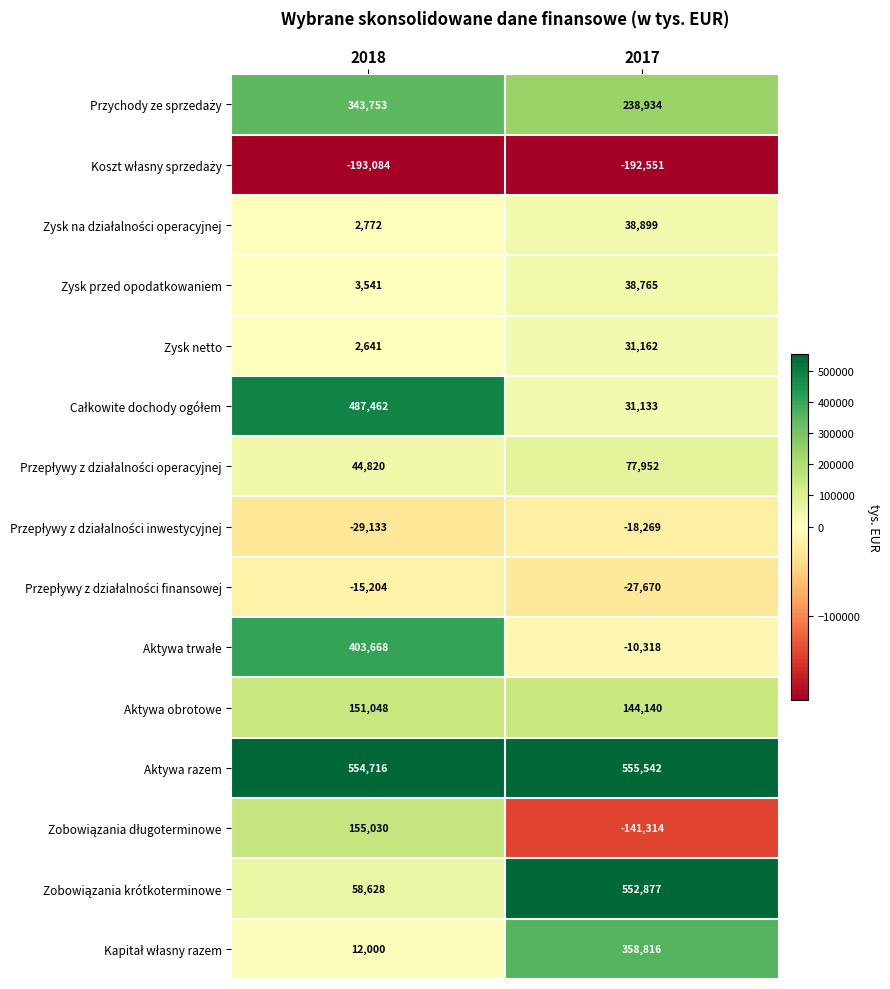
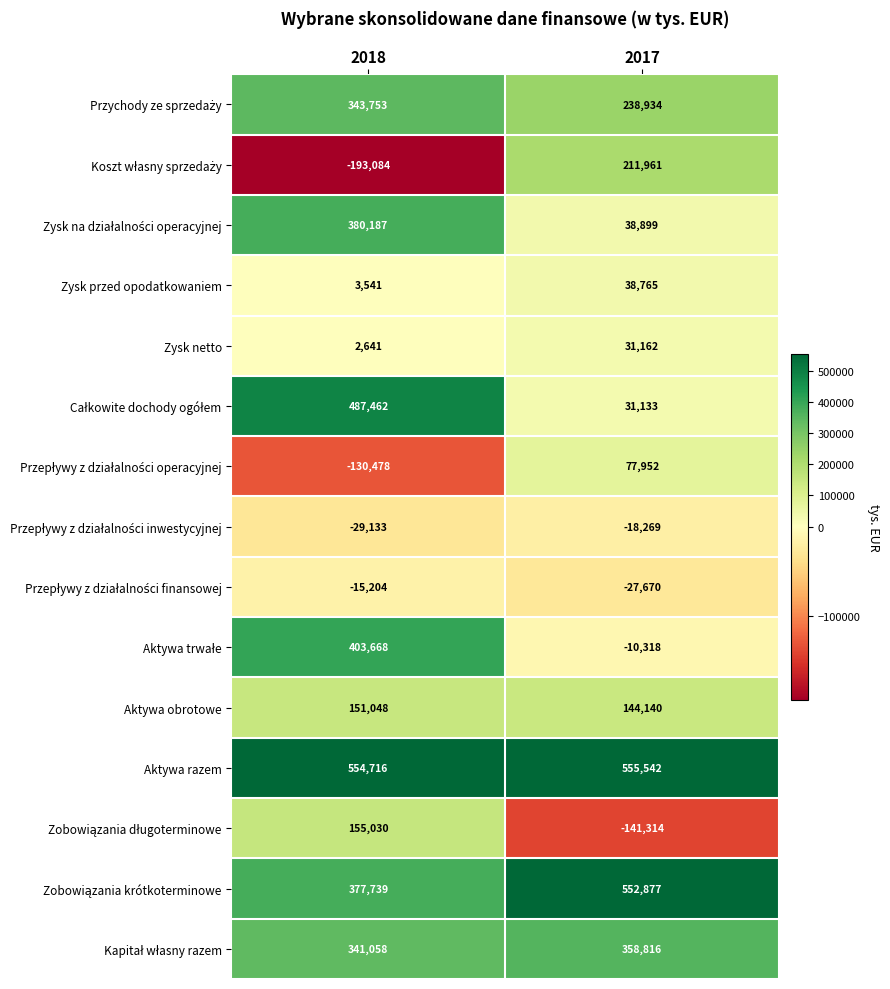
  {
    "Przychody ze sprzedaży": {
      "2018": "343,753",
      "2017": "238,934"
    },
    "Koszt własny sprzedaży": {
      "2018": "-193,084",
-     "2017": "-192,551"
+     "2017": "211,961"
    },
    "Zysk na działalności operacyjnej": {
-     "2018": "2,772",
+     "2018": "380,187",
      "2017": "38,899"
    },
    "Zysk przed opodatkowaniem": {
      "2018": "3,541",
      "2017": "38,765"
    },
    "Zysk netto": {
      "2018": "2,641",
      "2017": "31,162"
    },
    "Całkowite dochody ogółem": {
      "2018": "487,462",
      "2017": "31,133"
    },
    "Przepływy z działalności operacyjnej": {
-     "2018": "44,820",
+     "2018": "-130,478",
      "2017": "77,952"
    },
    "Przepływy z działalności inwestycyjnej": {
      "2018": "-29,133",
      "2017": "-18,269"
    },
    "Przepływy z działalności finansowej": {
      "2018": "-15,204",
      "2017": "-27,670"
    },
    "Aktywa trwałe": {
      "2018": "403,668",
      "2017": "-10,318"
    },
    "Aktywa obrotowe": {
      "2018": "151,048",
      "2017": "144,140"
    },
    "Aktywa razem": {
      "2018": "554,716",
      "2017": "555,542"
    },
    "Zobowiązania długoterminowe": {
      "2018": "155,030",
      "2017": "-141,314"
    },
    "Zobowiązania krótkoterminowe": {
-     "2018": "58,628",
+     "2018": "377,739",
      "2017": "552,877"
    },
    "Kapitał własny razem": {
-     "2018": "12,000",
+     "2018": "341,058",
      "2017": "358,816"
    }
  }
